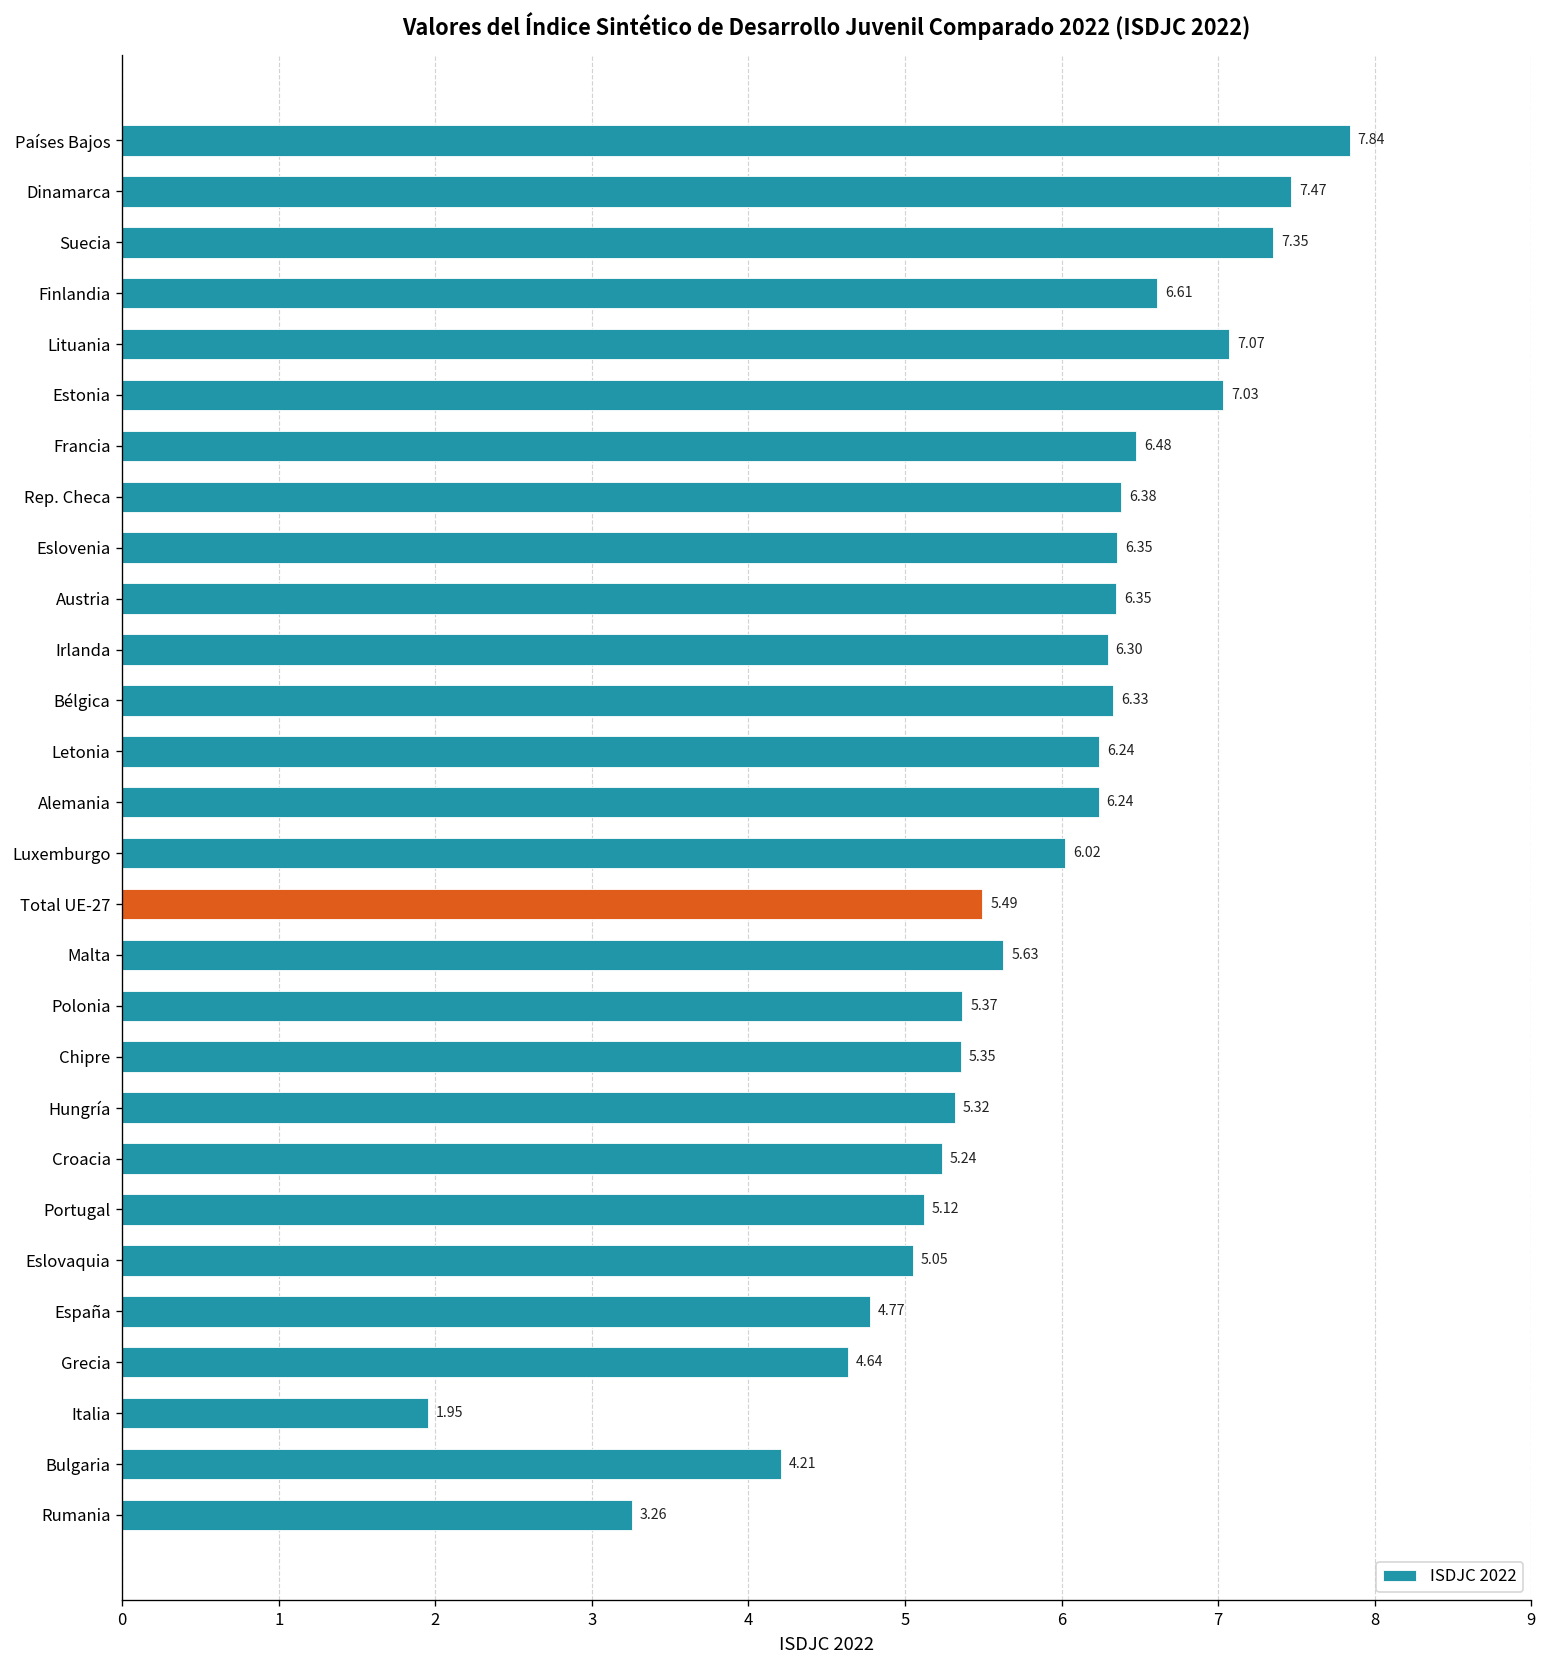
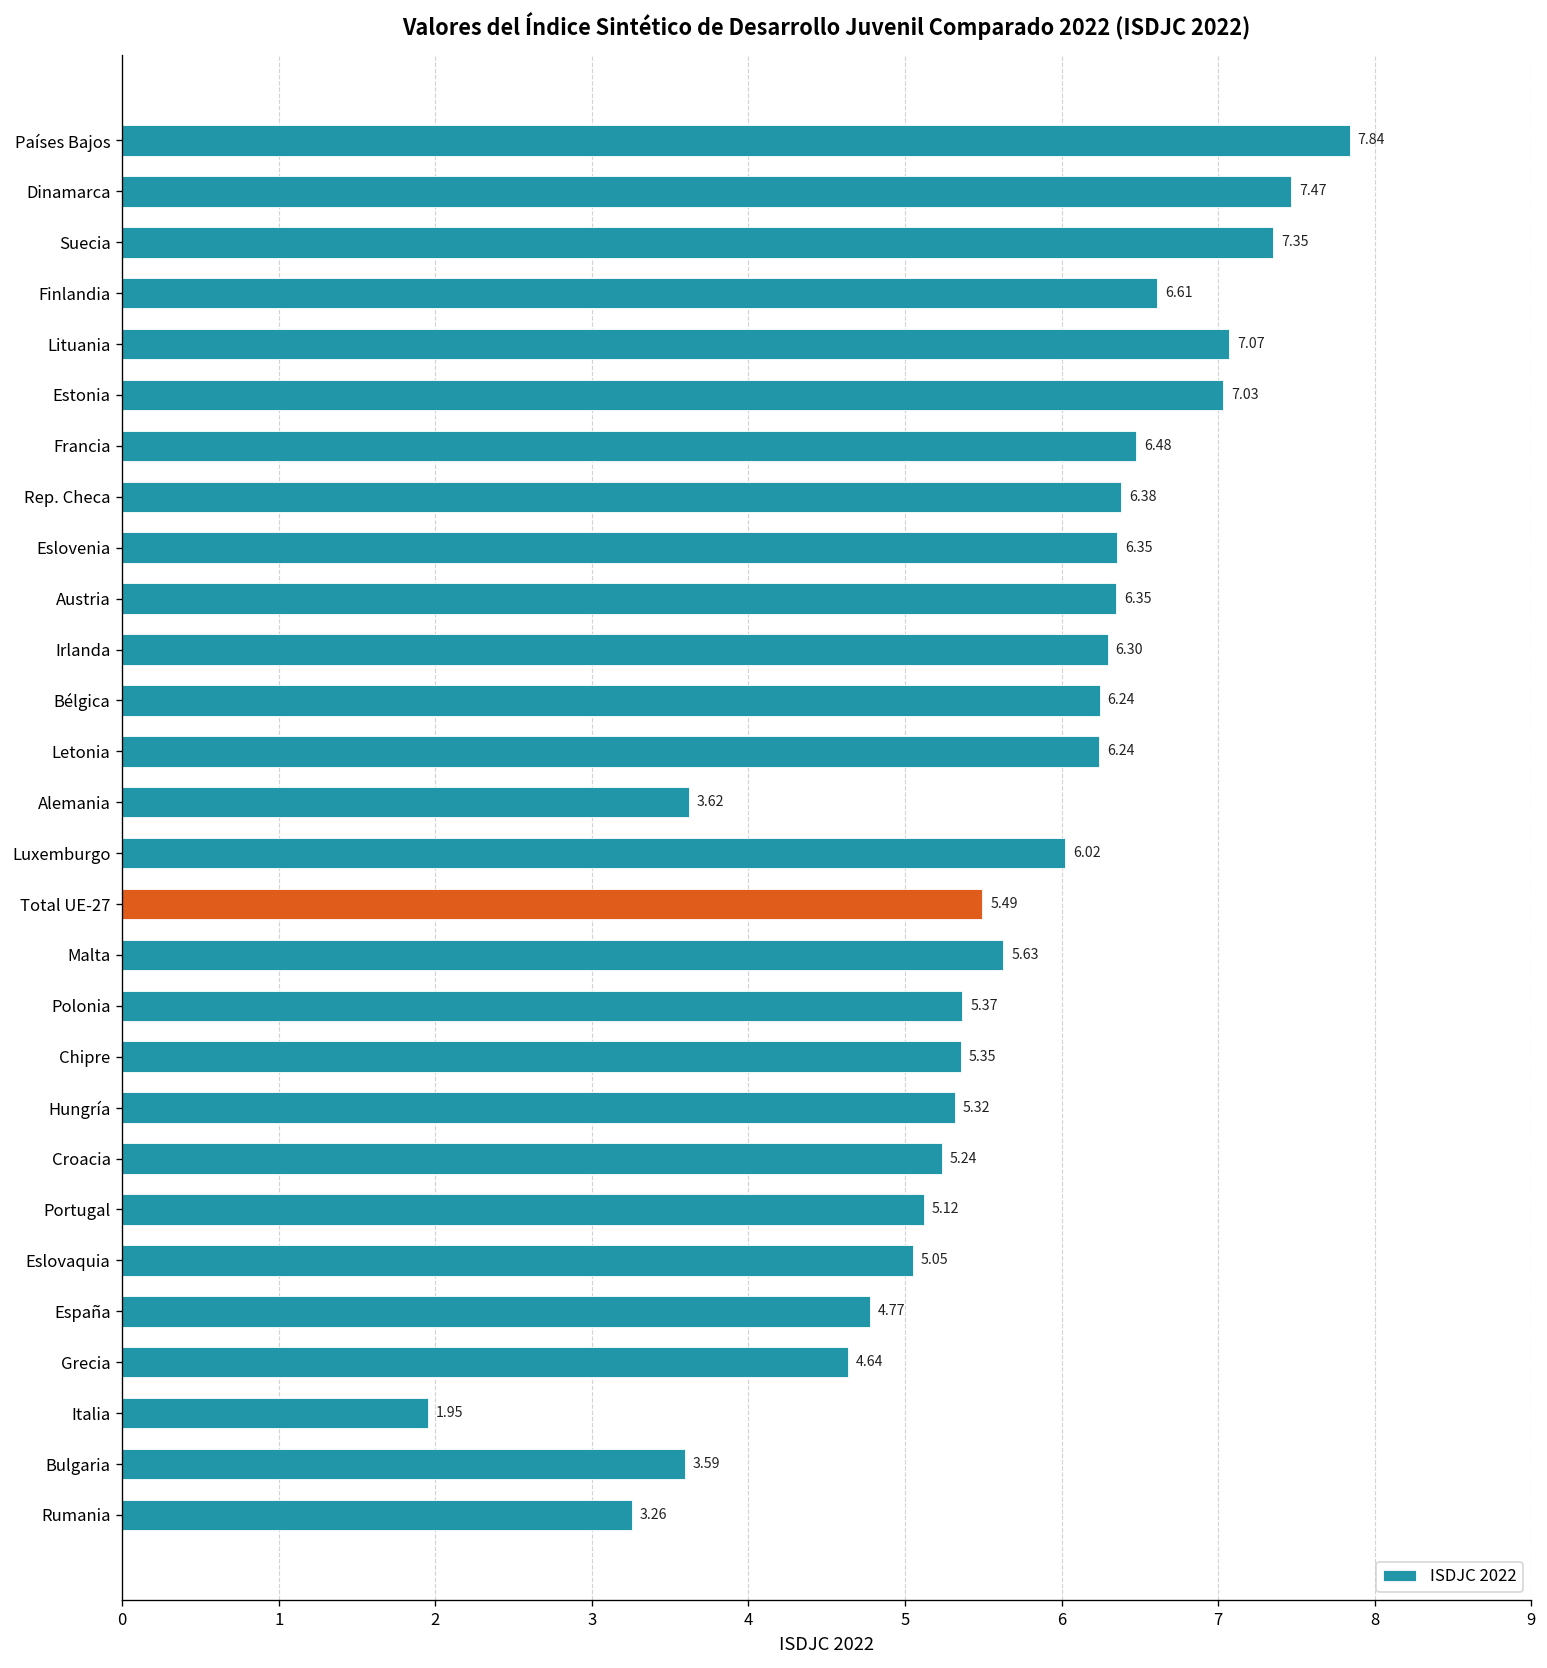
  {
    "Países Bajos": 7.84,
    "Dinamarca": 7.47,
    "Suecia": 7.35,
    "Finlandia": 6.61,
    "Lituania": 7.07,
    "Estonia": 7.03,
    "Francia": 6.48,
    "Rep. Checa": 6.38,
    "Eslovenia": 6.35,
    "Austria": 6.35,
    "Irlanda": 6.30,
-   "Bélgica": 6.33,
+   "Bélgica": 6.24,
    "Letonia": 6.24,
-   "Alemania": 6.24,
+   "Alemania": 3.62,
    "Luxemburgo": 6.02,
    "Total UE-27": 5.49,
    "Malta": 5.63,
    "Polonia": 5.37,
    "Chipre": 5.35,
    "Hungría": 5.32,
    "Croacia": 5.24,
    "Portugal": 5.12,
    "Eslovaquia": 5.05,
    "España": 4.77,
    "Grecia": 4.64,
    "Italia": 1.95,
-   "Bulgaria": 4.21,
+   "Bulgaria": 3.59,
    "Rumania": 3.26
  }
